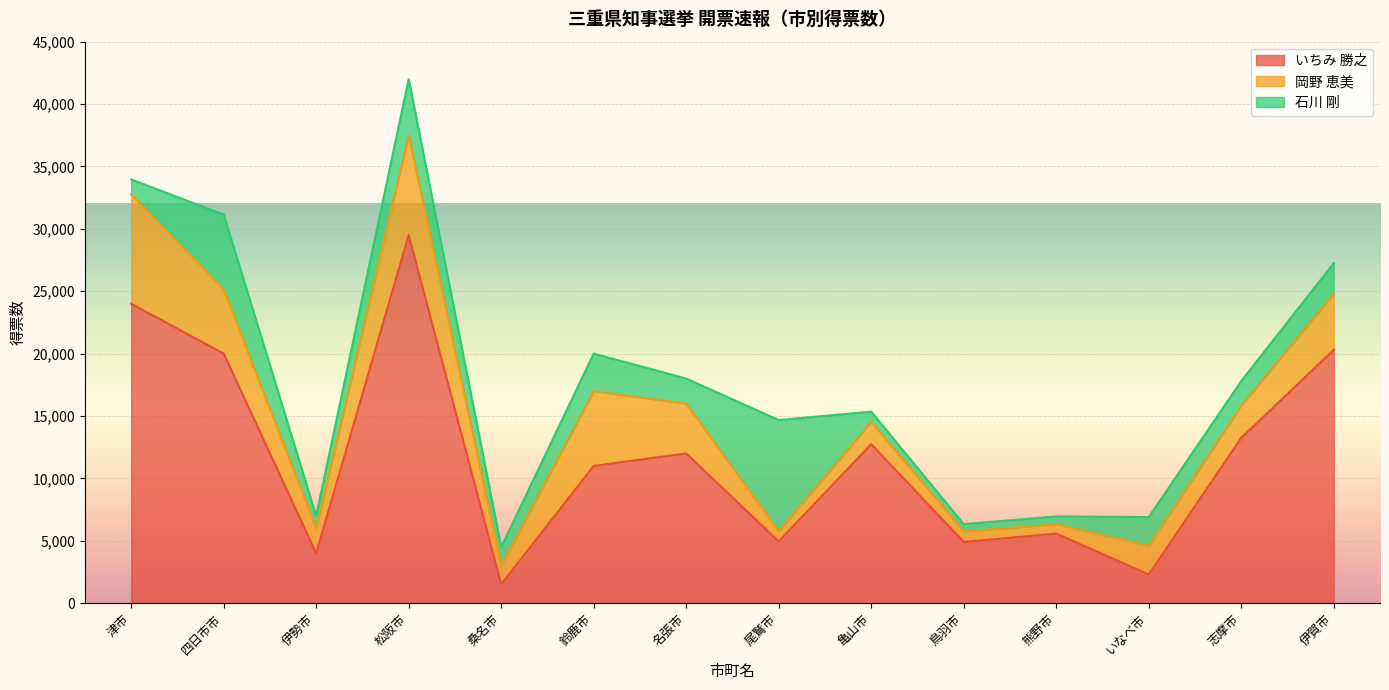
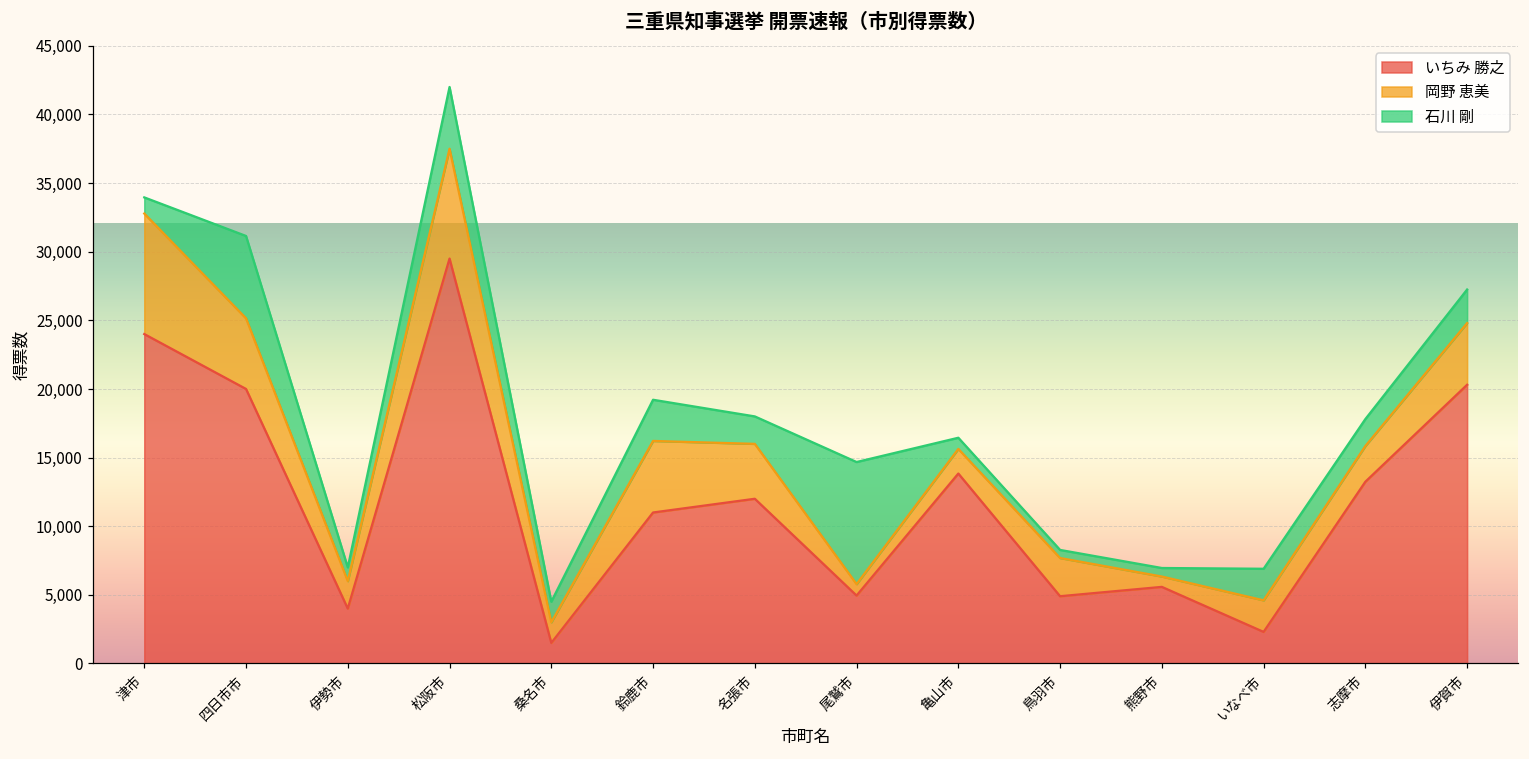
  {
    "いちみ 勝之": {
      "津市": "24,000",
      "四日市市": "20,000",
      "伊勢市": "4,000",
      "松阪市": "29,500",
      "桑名市": "1,500",
      "鈴鹿市": "11,000",
      "名張市": "12,000",
      "尾鷲市": "4,900",
-     "亀山市": "12,700",
+     "亀山市": "13,800",
      "鳥羽市": "4,900",
      "熊野市": "5,600",
      "いなべ市": "2,300",
      "志摩市": "13,200",
      "伊賀市": "20,300"
    },
    "岡野 恵美": {
      "津市": "8,800",
      "四日市市": "5,100",
      "伊勢市": "2,000",
      "松阪市": "8,000",
      "桑名市": "1,500",
-     "鈴鹿市": "6,000",
+     "鈴鹿市": "5,200",
      "名張市": "4,000",
      "尾鷲市": "800",
      "亀山市": "1,800",
-     "鳥羽市": "800",
+     "鳥羽市": "2,800",
      "熊野市": "800",
      "いなべ市": "2,300",
      "志摩市": "2,600",
      "伊賀市": "4,500"
    },
    "石川 剛": {
      "津市": "1,200",
      "四日市市": "6,000",
      "伊勢市": "1,000",
      "松阪市": "4,500",
      "桑名市": "1,500",
      "鈴鹿市": "3,000",
      "名張市": "2,000",
      "尾鷲市": "8,900",
      "亀山市": "800",
      "鳥羽市": "600",
      "熊野市": "600",
      "いなべ市": "2,300",
      "志摩市": "2,000",
      "伊賀市": "2,400"
    }
  }
